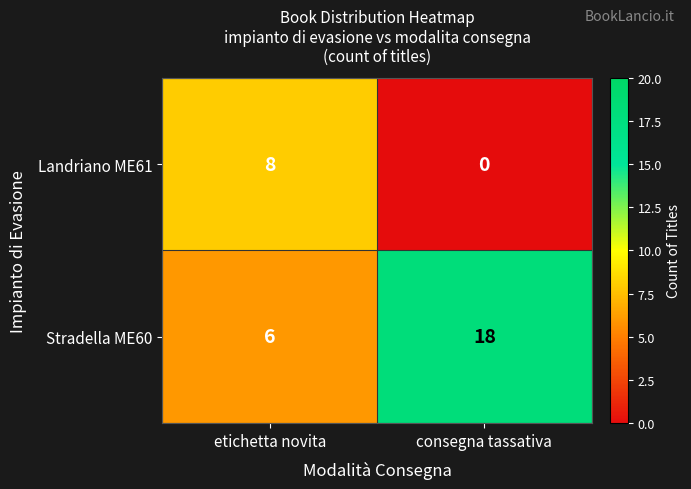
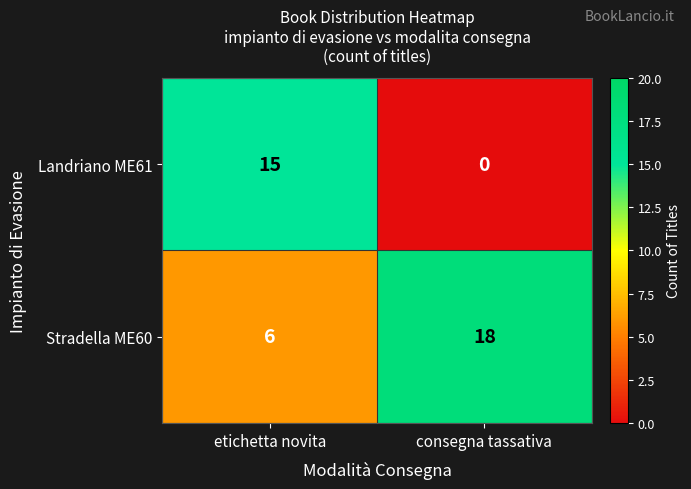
  {
    "Landriano ME61": {
-     "etichetta novita": 8,
+     "etichetta novita": 15,
      "consegna tassativa": 0
    },
    "Stradella ME60": {
      "etichetta novita": 6,
      "consegna tassativa": 18
    }
  }
